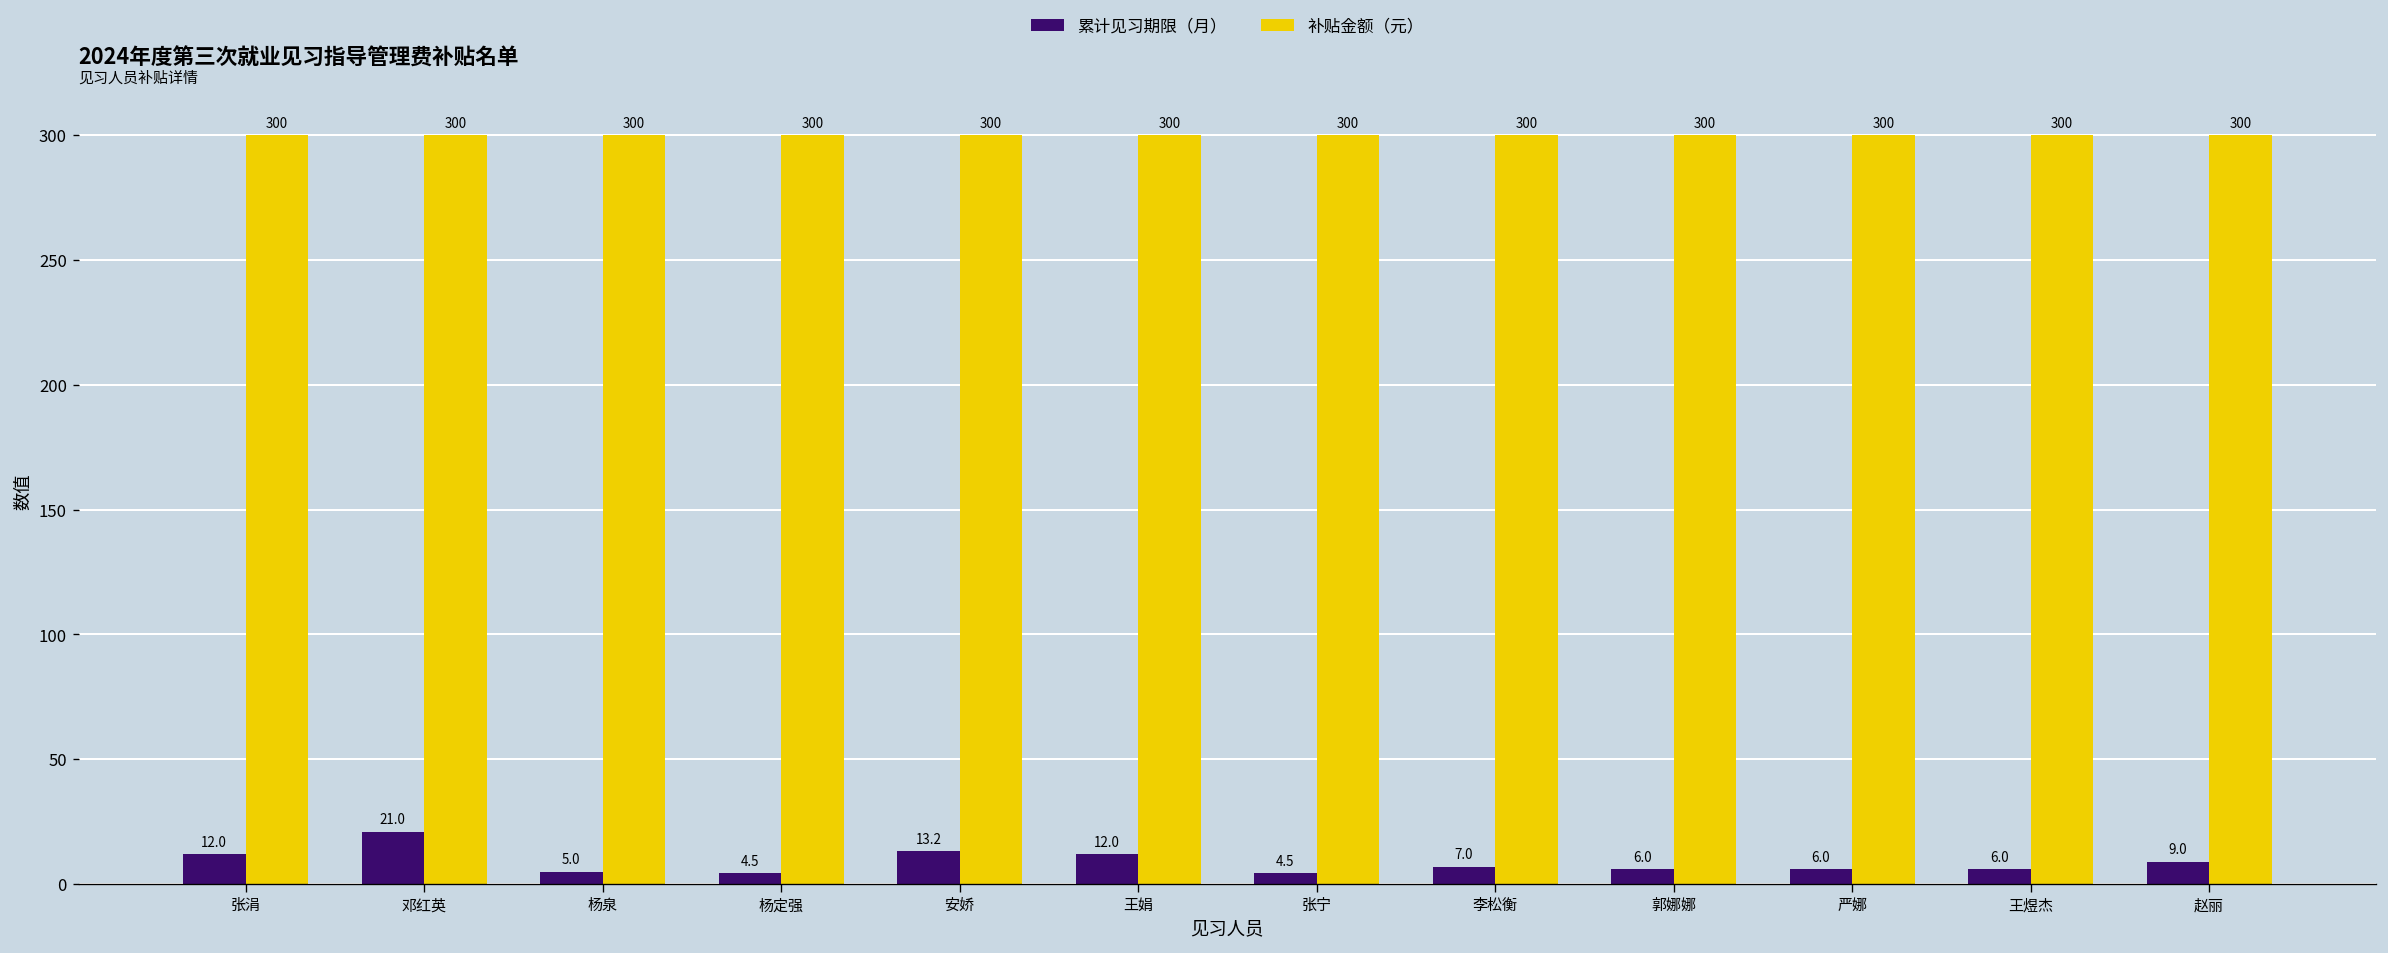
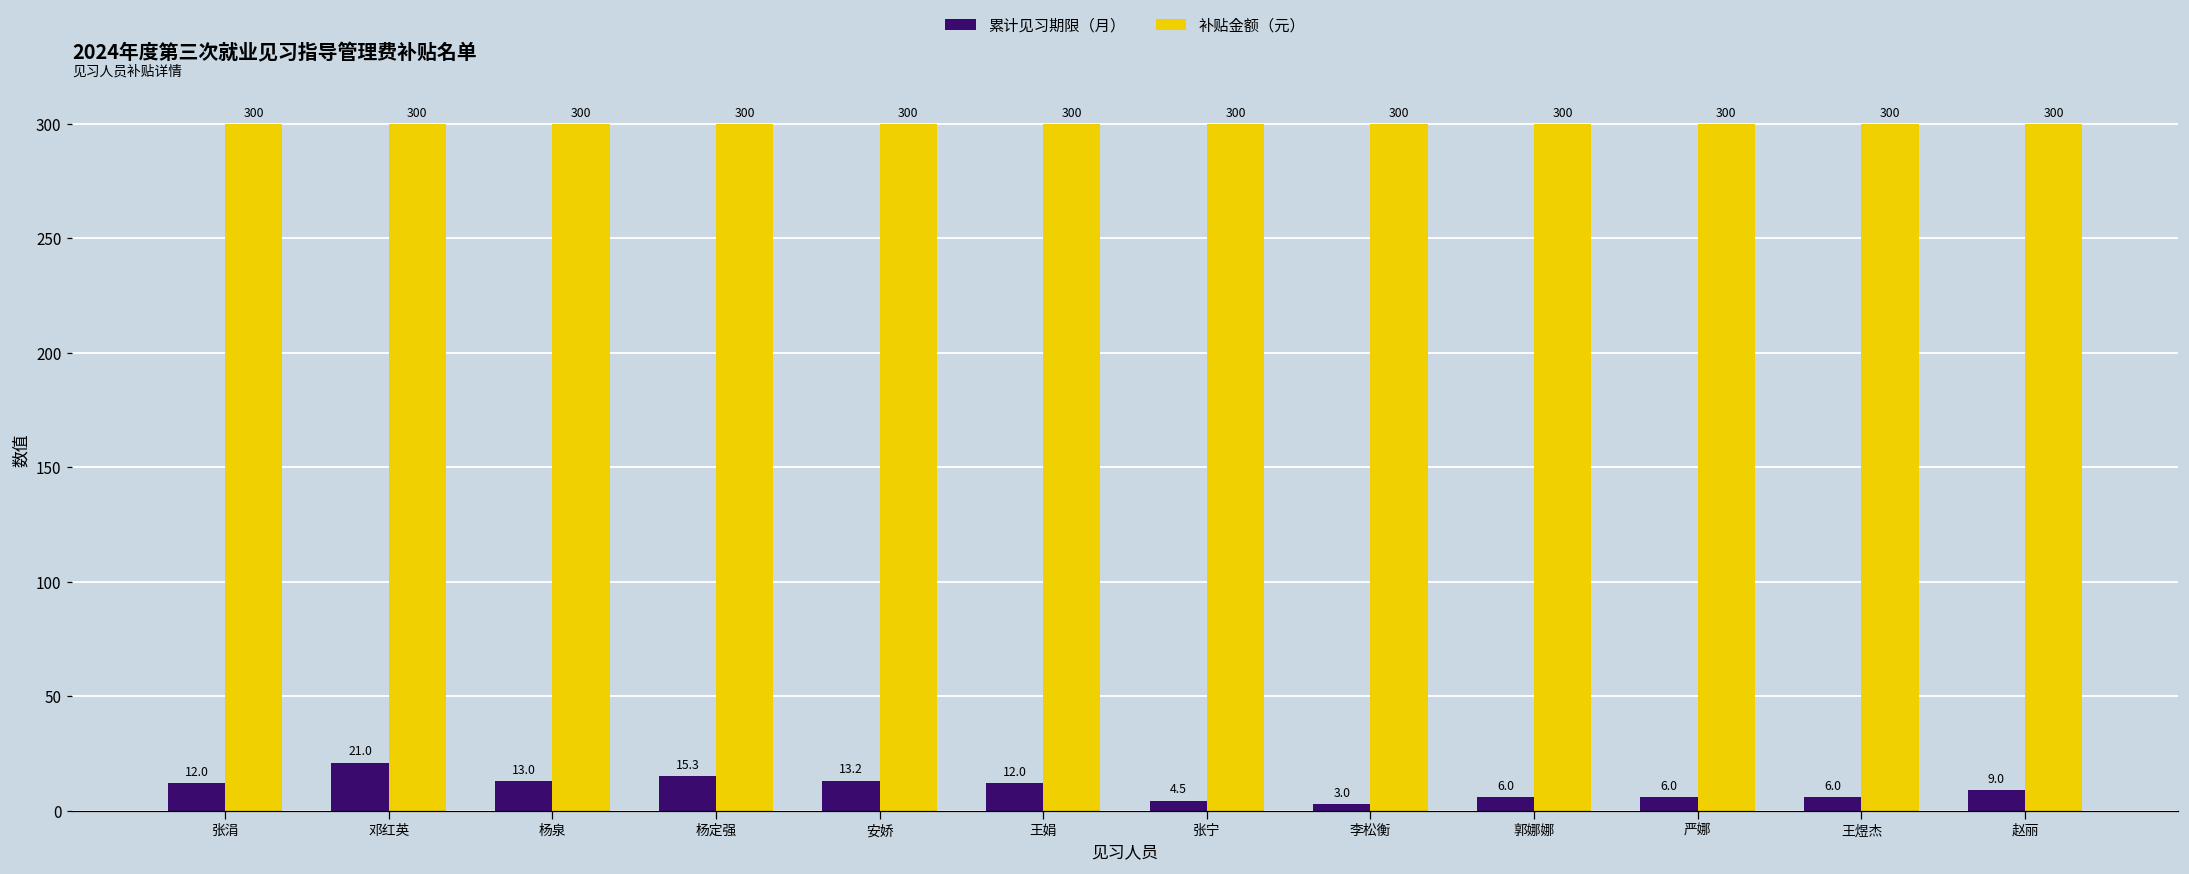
  {
    "累计见习期限（月）": {
      "张涓": 12.0,
      "邓红英": 21.0,
-     "杨泉": 5.0,
-     "杨定强": 4.5,
+     "杨泉": 13.0,
+     "杨定强": 15.3,
      "安娇": 13.2,
      "王娟": 12.0,
      "张宁": 4.5,
-     "李松衡": 7.0,
+     "李松衡": 3.0,
      "郭娜娜": 6.0,
      "严娜": 6.0,
      "王煜杰": 6.0,
      "赵丽": 9.0
    },
    "补贴金额（元）": {
      "张涓": 300,
      "邓红英": 300,
      "杨泉": 300,
      "杨定强": 300,
      "安娇": 300,
      "王娟": 300,
      "张宁": 300,
      "李松衡": 300,
      "郭娜娜": 300,
      "严娜": 300,
      "王煜杰": 300,
      "赵丽": 300
    }
  }
